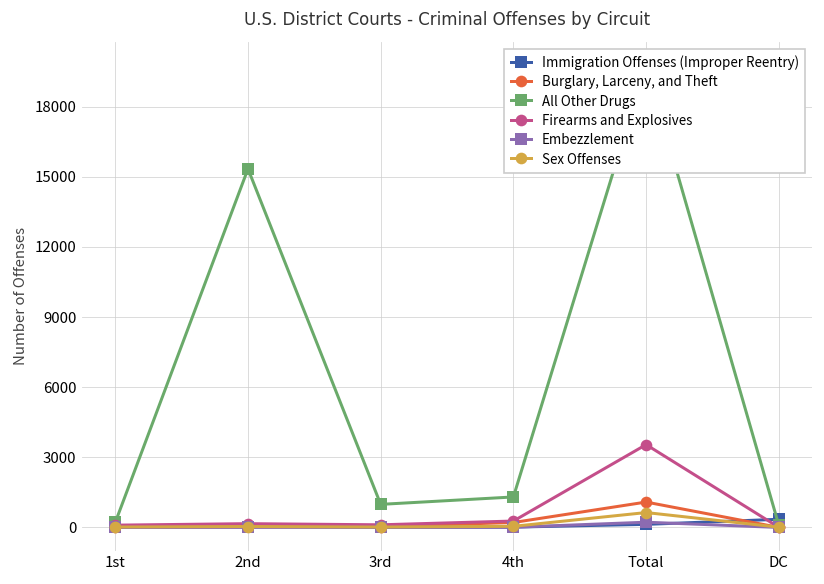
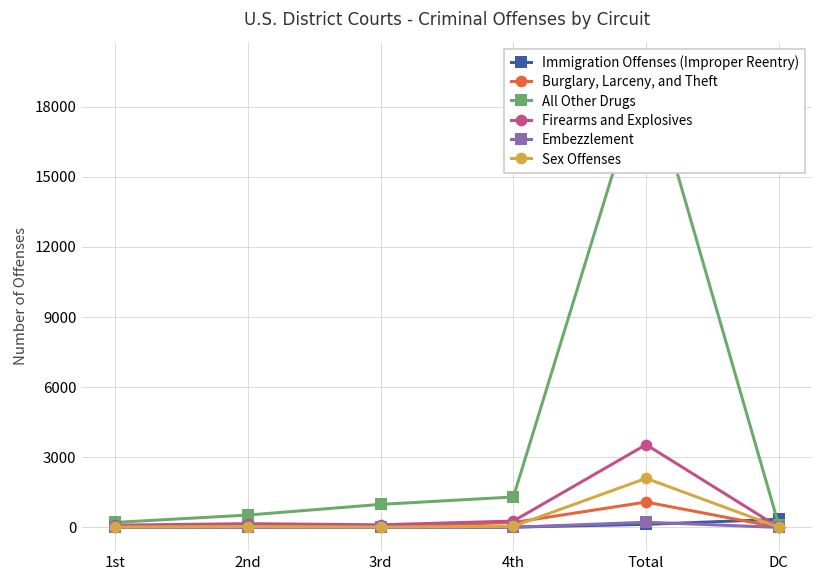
  {
    "Immigration Offenses (Improper Reentry)": {
      "DC": 400
    },
    "Burglary, Larceny, and Theft": {
      "Total": 1100
    },
    "All Other Drugs": {
-     "2nd": 15300,
+     "2nd": 500,
      "3rd": 1000,
      "4th": 1300
    },
    "Firearms and Explosives": {
      "Total": 3500
    },
    "Sex Offenses": {
-     "Total": 600
+     "Total": 2100
    }
  }
